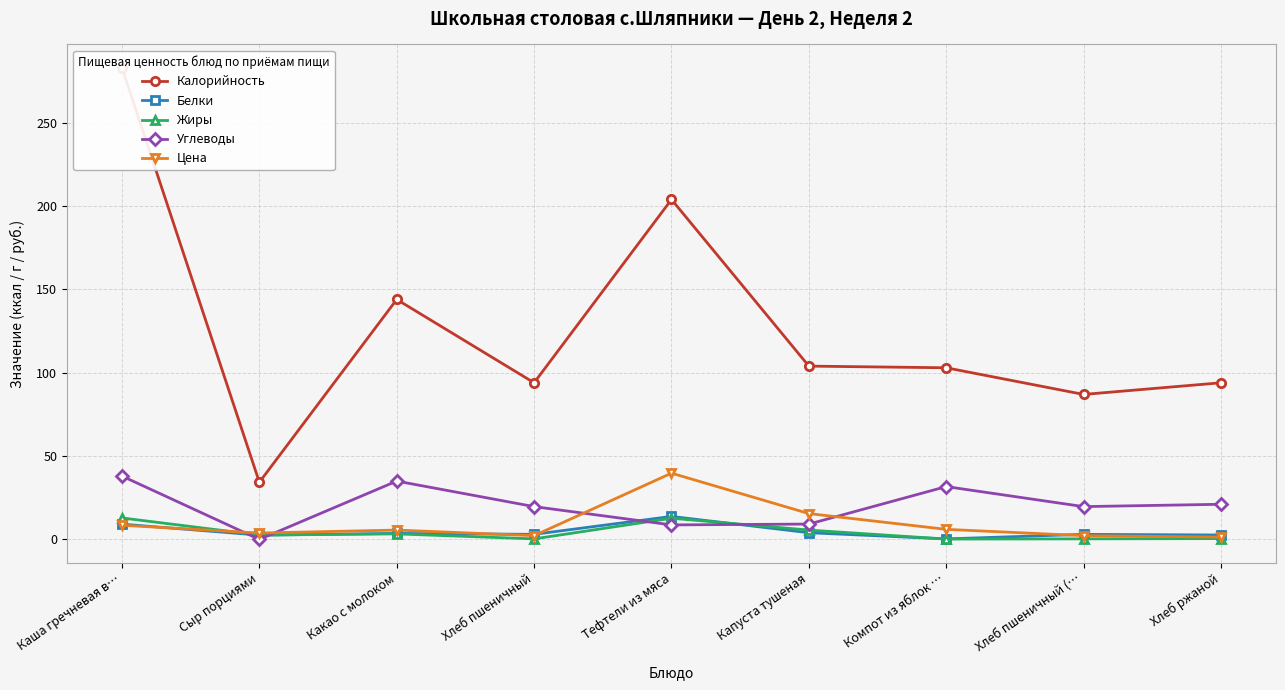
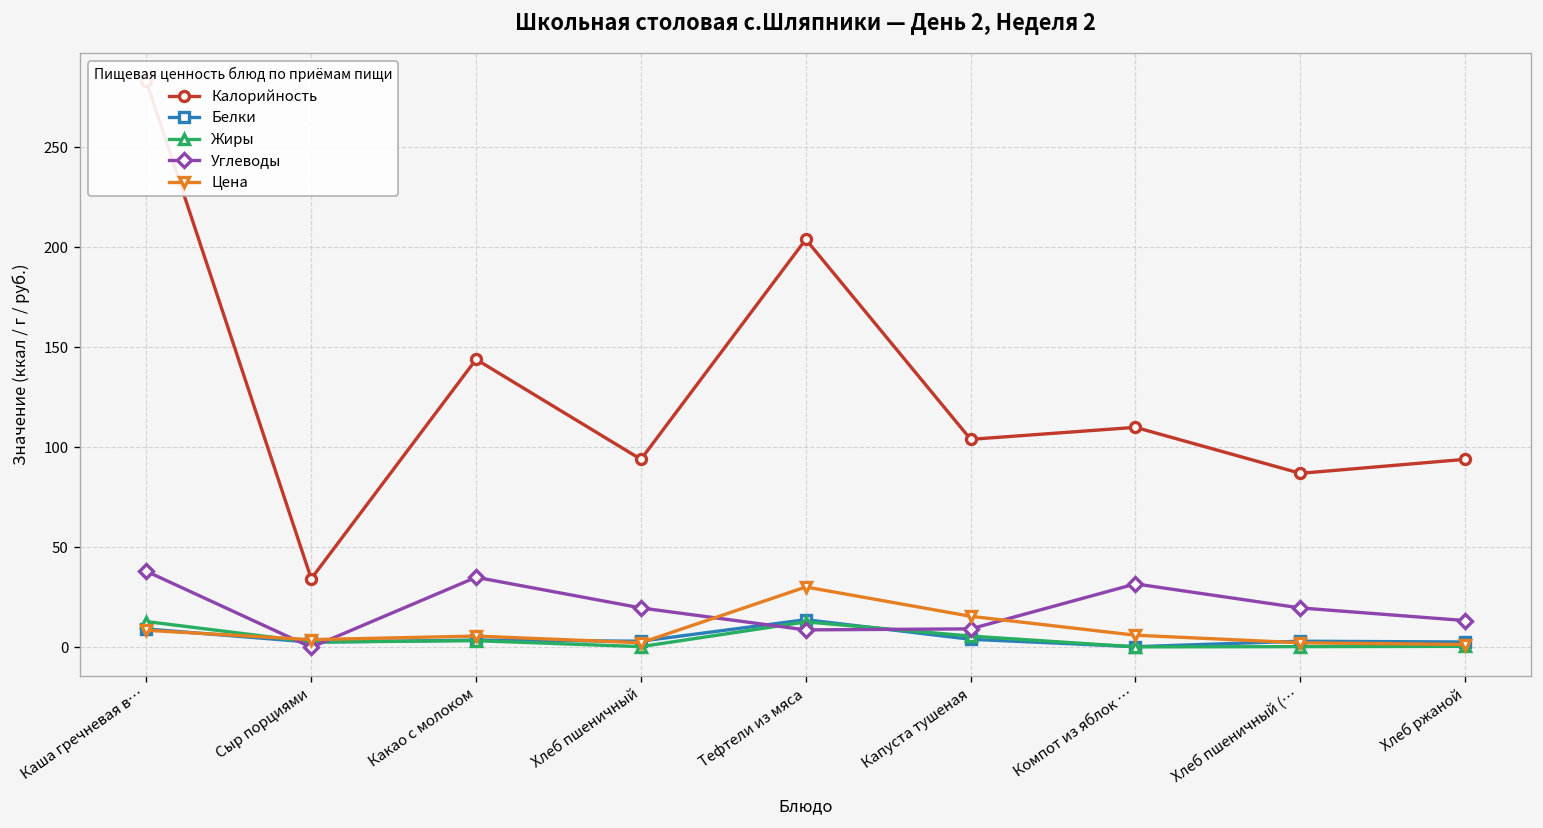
  {
    "Калорийность": {
      "Сыр порциями": 34,
      "Какао с молоком": 144,
      "Хлеб пшеничный": 94,
      "Тефтели из мяса": 204,
      "Капуста тушеная": 104,
-     "Компот из яблок …": 103,
+     "Компот из яблок …": 110,
      "Хлеб пшеничный (…": 87,
      "Хлеб ржаной": 94
    },
    "Белки": {
      "Капуста тушеная": 4
    },
    "Жиры": {
      "Каша гречневая в…": 13,
      "Хлеб пшеничный": 0,
      "Капуста тушеная": 6,
      "Хлеб пшеничный (…": 0
    },
    "Углеводы": {
      "Каша гречневая в…": 38,
      "Сыр порциями": 0,
      "Какао с молоком": 35,
      "Хлеб пшеничный": 20,
      "Тефтели из мяса": 9,
      "Капуста тушеная": 9,
      "Компот из яблок …": 32,
      "Хлеб пшеничный (…": 20,
-     "Хлеб ржаной": 21
+     "Хлеб ржаной": 13
    },
    "Цена": {
      "Какао с молоком": 6,
-     "Тефтели из мяса": 40,
+     "Тефтели из мяса": 30,
      "Капуста тушеная": 16,
      "Компот из яблок …": 6
    }
  }
